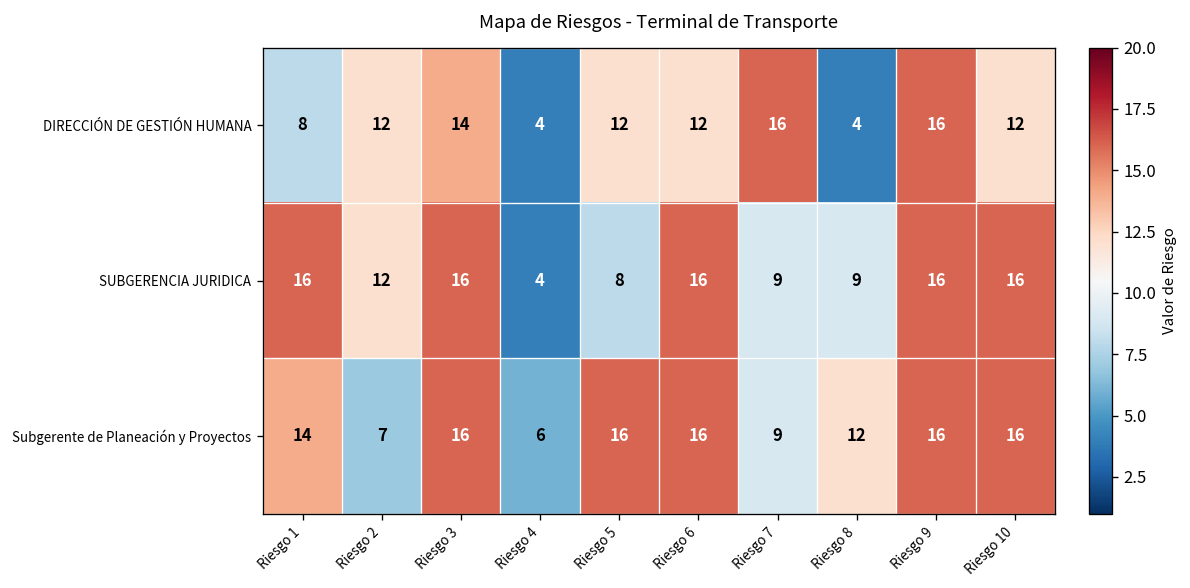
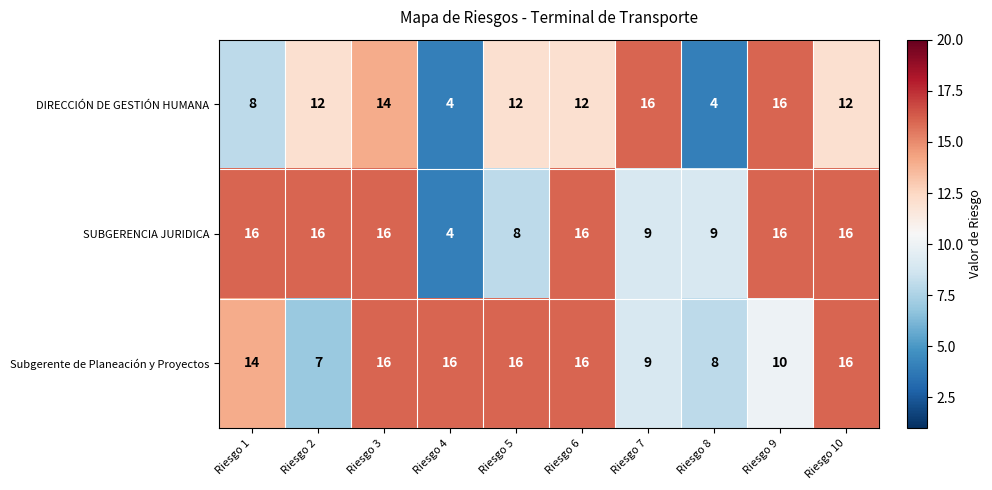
  {
    "DIRECCIÓN DE GESTIÓN HUMANA": {
      "Riesgo 1": 8,
      "Riesgo 2": 12,
      "Riesgo 3": 14,
      "Riesgo 4": 4,
      "Riesgo 5": 12,
      "Riesgo 6": 12,
      "Riesgo 7": 16,
      "Riesgo 8": 4,
      "Riesgo 9": 16,
      "Riesgo 10": 12
    },
    "SUBGERENCIA JURIDICA": {
      "Riesgo 1": 16,
-     "Riesgo 2": 12,
+     "Riesgo 2": 16,
      "Riesgo 3": 16,
      "Riesgo 4": 4,
      "Riesgo 5": 8,
      "Riesgo 6": 16,
      "Riesgo 7": 9,
      "Riesgo 8": 9,
      "Riesgo 9": 16,
      "Riesgo 10": 16
    },
    "Subgerente de Planeación y Proyectos": {
      "Riesgo 1": 14,
      "Riesgo 2": 7,
      "Riesgo 3": 16,
-     "Riesgo 4": 6,
+     "Riesgo 4": 16,
      "Riesgo 5": 16,
      "Riesgo 6": 16,
      "Riesgo 7": 9,
-     "Riesgo 8": 12,
-     "Riesgo 9": 16,
+     "Riesgo 8": 8,
+     "Riesgo 9": 10,
      "Riesgo 10": 16
    }
  }
